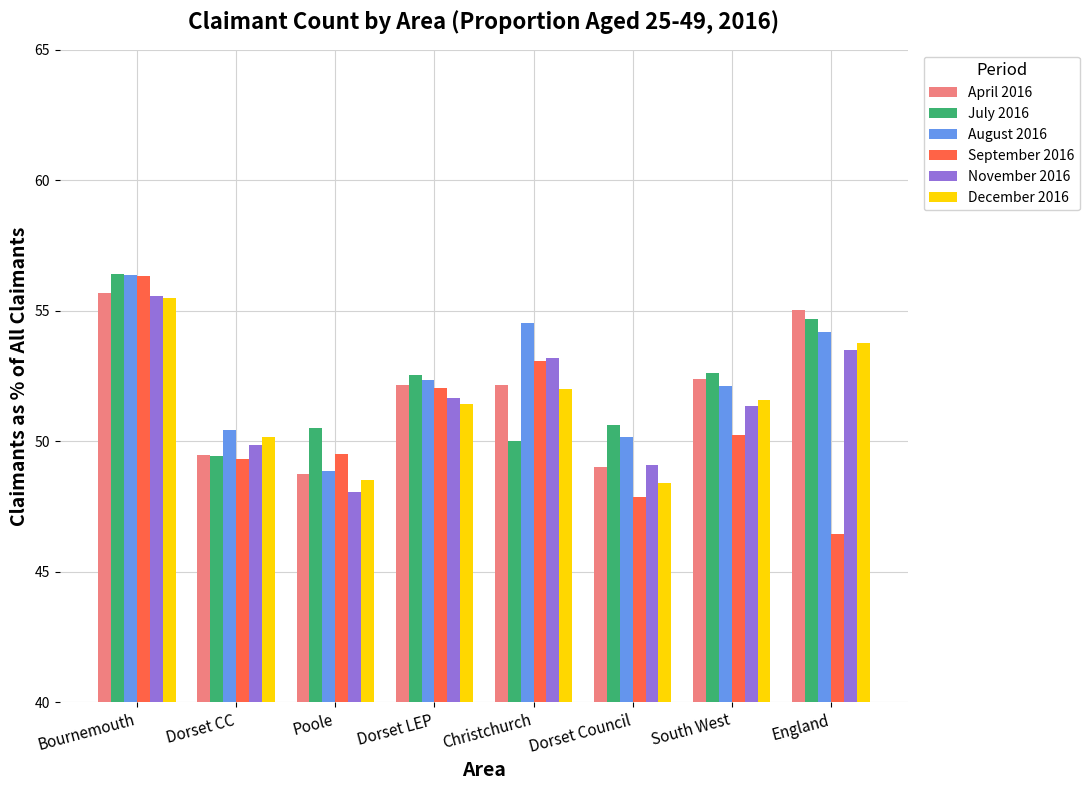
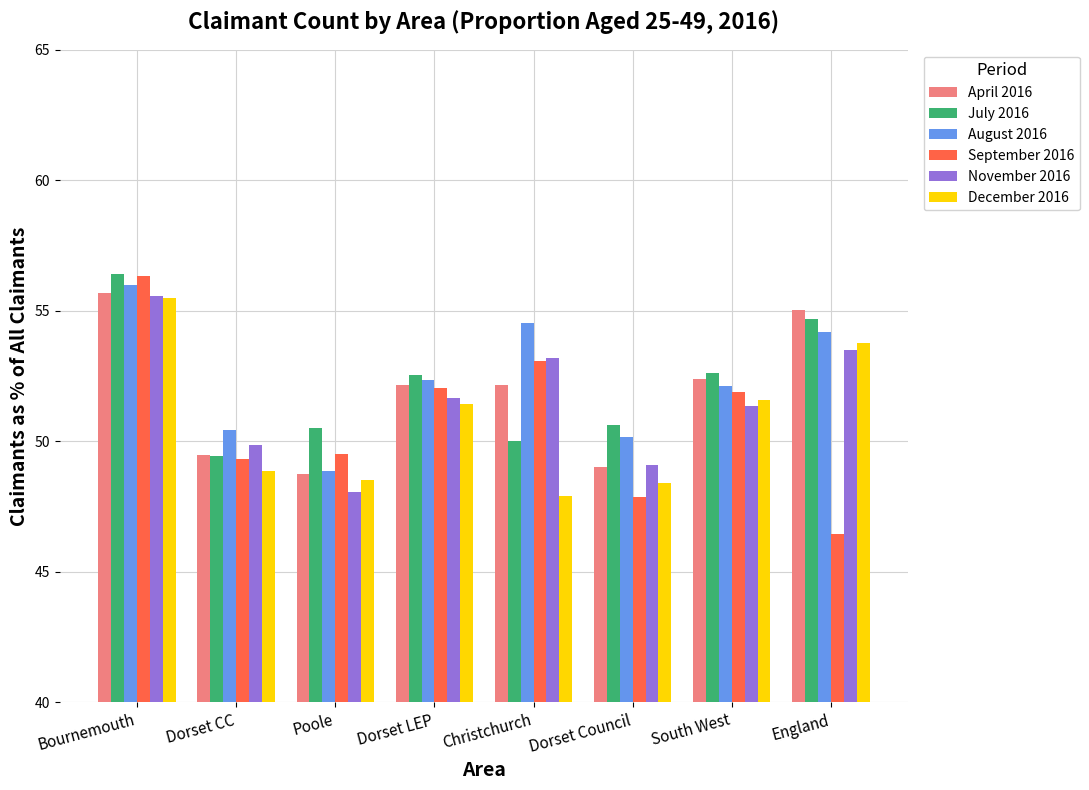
  {
    "April 2016": {
      "Bournemouth": 55.7,
      "Dorset CC": 49.5,
      "Poole": 48.8,
      "Dorset LEP": 52.2,
      "Christchurch": 52.2,
      "Dorset Council": 49.0,
      "South West": 52.4,
      "England": 55.0
    },
    "July 2016": {
      "Bournemouth": 56.4,
      "Dorset CC": 49.4,
      "Poole": 50.5,
      "Dorset LEP": 52.5,
      "Christchurch": 50.0,
      "Dorset Council": 50.6,
      "South West": 52.6,
      "England": 54.7
    },
    "August 2016": {
-     "Bournemouth": 56.4,
+     "Bournemouth": 56.0,
      "Dorset CC": 50.4,
      "Poole": 48.9,
      "Dorset LEP": 52.4,
      "Christchurch": 54.5,
      "Dorset Council": 50.2,
      "South West": 52.1,
      "England": 54.2
    },
    "September 2016": {
      "Bournemouth": 56.3,
      "Dorset CC": 49.3,
      "Poole": 49.5,
      "Dorset LEP": 52.1,
      "Christchurch": 53.1,
      "Dorset Council": 47.9,
-     "South West": 50.2,
+     "South West": 51.9,
      "England": 46.4
    },
    "November 2016": {
      "Bournemouth": 55.6,
      "Dorset CC": 49.9,
      "Poole": 48.0,
      "Dorset LEP": 51.6,
      "Christchurch": 53.2,
      "Dorset Council": 49.1,
      "South West": 51.3,
      "England": 53.5
    },
    "December 2016": {
      "Bournemouth": 55.5,
-     "Dorset CC": 50.2,
+     "Dorset CC": 48.9,
      "Poole": 48.5,
      "Dorset LEP": 51.4,
-     "Christchurch": 52.0,
+     "Christchurch": 47.9,
      "Dorset Council": 48.4,
      "South West": 51.6,
      "England": 53.8
    }
  }
